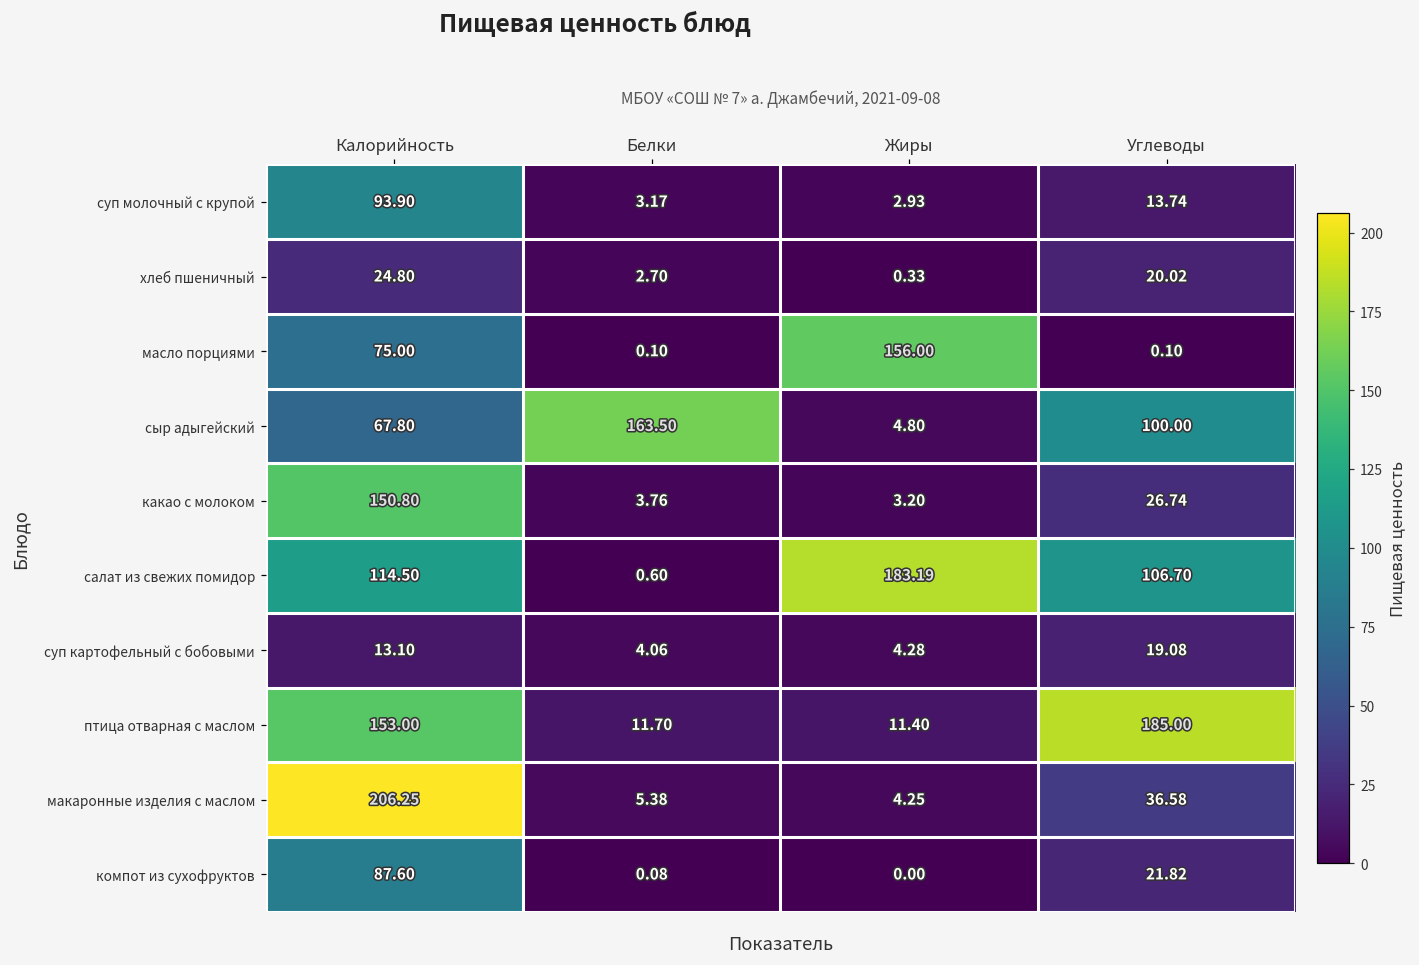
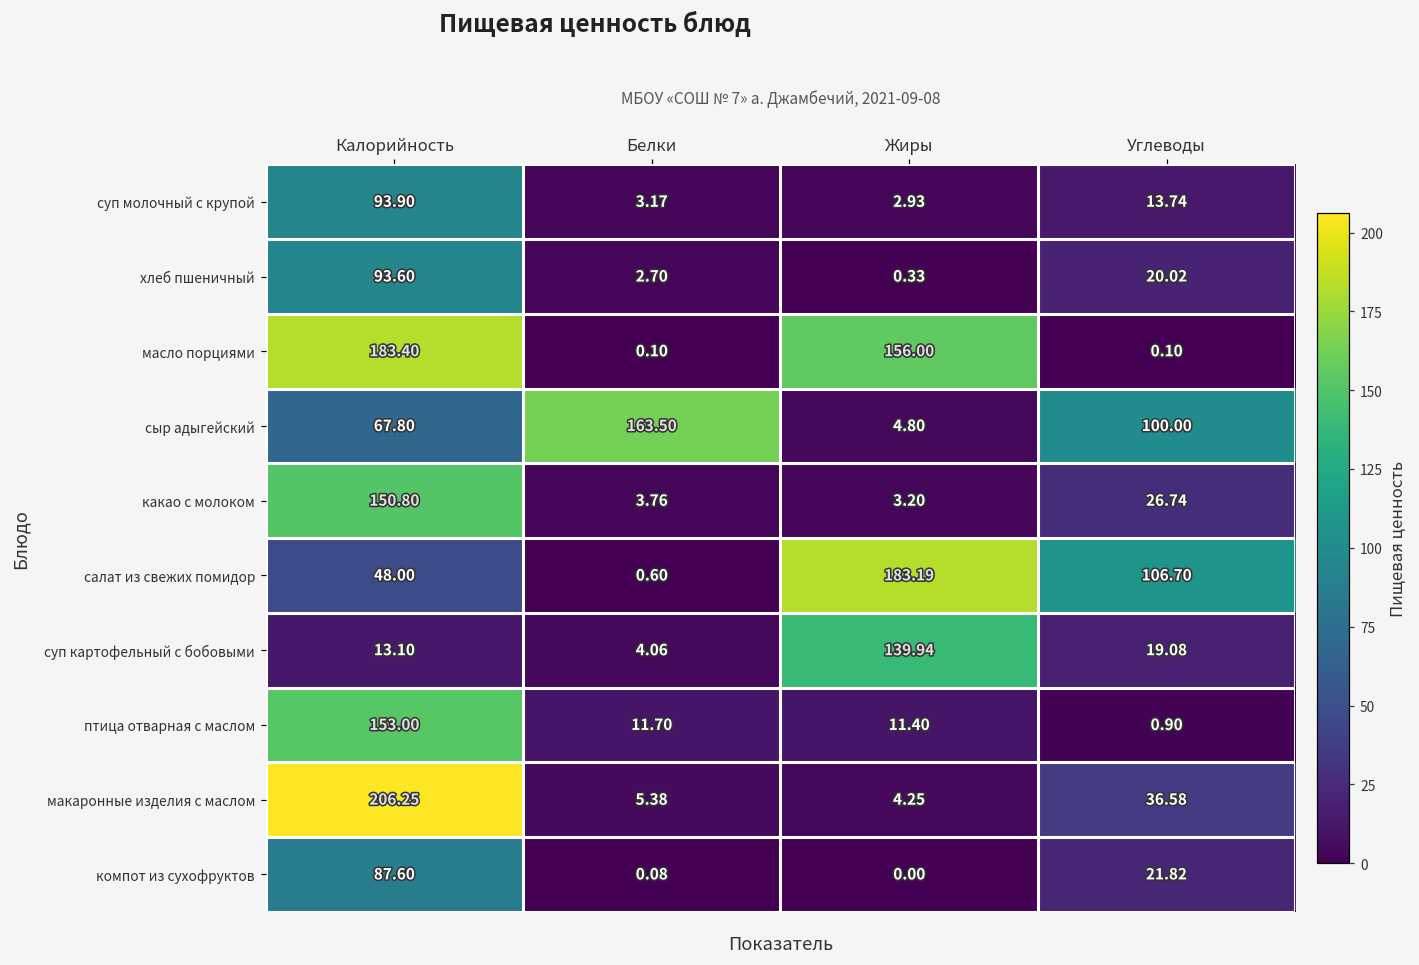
  {
    "суп молочный с крупой": {
      "Калорийность": 93.90,
      "Белки": 3.17,
      "Жиры": 2.93,
      "Углеводы": 13.74
    },
    "хлеб пшеничный": {
-     "Калорийность": 24.80,
+     "Калорийность": 93.60,
      "Белки": 2.70,
      "Жиры": 0.33,
      "Углеводы": 20.02
    },
    "масло порциями": {
-     "Калорийность": 75.00,
+     "Калорийность": 183.40,
      "Белки": 0.10,
      "Жиры": 156.00,
      "Углеводы": 0.10
    },
    "сыр адыгейский": {
      "Калорийность": 67.80,
      "Белки": 163.50,
      "Жиры": 4.80,
      "Углеводы": 100.00
    },
    "какао с молоком": {
      "Калорийность": 150.80,
      "Белки": 3.76,
      "Жиры": 3.20,
      "Углеводы": 26.74
    },
    "салат из свежих помидор": {
-     "Калорийность": 114.50,
+     "Калорийность": 48.00,
      "Белки": 0.60,
      "Жиры": 183.19,
      "Углеводы": 106.70
    },
    "суп картофельный с бобовыми": {
      "Калорийность": 13.10,
      "Белки": 4.06,
-     "Жиры": 4.28,
+     "Жиры": 139.94,
      "Углеводы": 19.08
    },
    "птица отварная с маслом": {
      "Калорийность": 153.00,
      "Белки": 11.70,
      "Жиры": 11.40,
-     "Углеводы": 185.00
+     "Углеводы": 0.90
    },
    "макаронные изделия с маслом": {
      "Калорийность": 206.25,
      "Белки": 5.38,
      "Жиры": 4.25,
      "Углеводы": 36.58
    },
    "компот из сухофруктов": {
      "Калорийность": 87.60,
      "Белки": 0.08,
      "Жиры": 0.00,
      "Углеводы": 21.82
    }
  }
